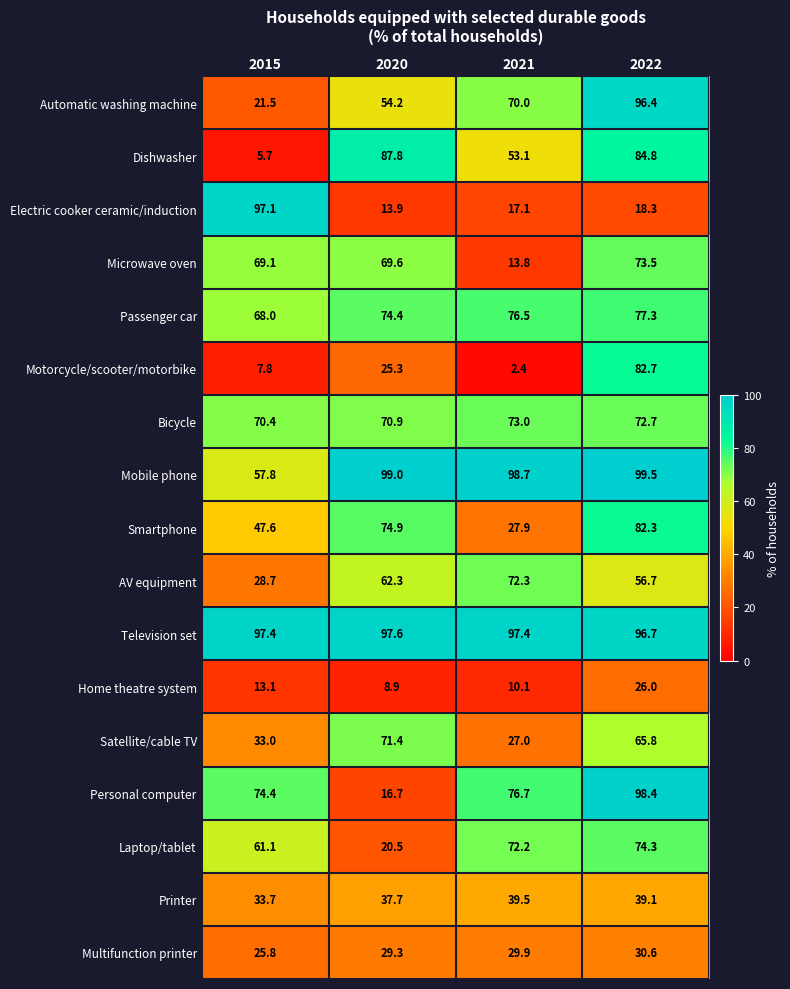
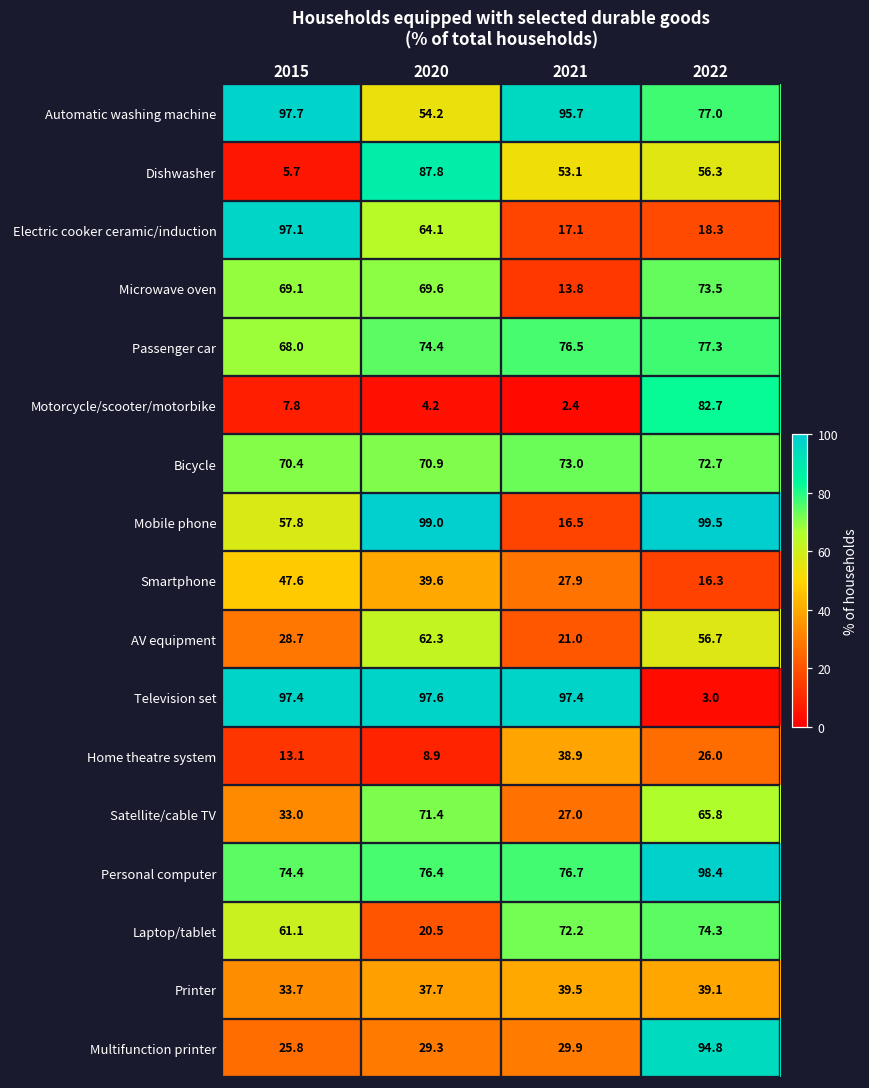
  {
    "Automatic washing machine": {
-     "2015": 21.5,
+     "2015": 97.7,
      "2020": 54.2,
-     "2021": 70.0,
-     "2022": 96.4
+     "2021": 95.7,
+     "2022": 77.0
    },
    "Dishwasher": {
      "2015": 5.7,
      "2020": 87.8,
      "2021": 53.1,
-     "2022": 84.8
+     "2022": 56.3
    },
    "Electric cooker ceramic/induction": {
      "2015": 97.1,
-     "2020": 13.9,
+     "2020": 64.1,
      "2021": 17.1,
      "2022": 18.3
    },
    "Microwave oven": {
      "2015": 69.1,
      "2020": 69.6,
      "2021": 13.8,
      "2022": 73.5
    },
    "Passenger car": {
      "2015": 68.0,
      "2020": 74.4,
      "2021": 76.5,
      "2022": 77.3
    },
    "Motorcycle/scooter/motorbike": {
      "2015": 7.8,
-     "2020": 25.3,
+     "2020": 4.2,
      "2021": 2.4,
      "2022": 82.7
    },
    "Bicycle": {
      "2015": 70.4,
      "2020": 70.9,
      "2021": 73.0,
      "2022": 72.7
    },
    "Mobile phone": {
      "2015": 57.8,
      "2020": 99.0,
-     "2021": 98.7,
+     "2021": 16.5,
      "2022": 99.5
    },
    "Smartphone": {
      "2015": 47.6,
-     "2020": 74.9,
+     "2020": 39.6,
      "2021": 27.9,
-     "2022": 82.3
+     "2022": 16.3
    },
    "AV equipment": {
      "2015": 28.7,
      "2020": 62.3,
-     "2021": 72.3,
+     "2021": 21.0,
      "2022": 56.7
    },
    "Television set": {
      "2015": 97.4,
      "2020": 97.6,
      "2021": 97.4,
-     "2022": 96.7
+     "2022": 3.0
    },
    "Home theatre system": {
      "2015": 13.1,
      "2020": 8.9,
-     "2021": 10.1,
+     "2021": 38.9,
      "2022": 26.0
    },
    "Satellite/cable TV": {
      "2015": 33.0,
      "2020": 71.4,
      "2021": 27.0,
      "2022": 65.8
    },
    "Personal computer": {
      "2015": 74.4,
-     "2020": 16.7,
+     "2020": 76.4,
      "2021": 76.7,
      "2022": 98.4
    },
    "Laptop/tablet": {
      "2015": 61.1,
      "2020": 20.5,
      "2021": 72.2,
      "2022": 74.3
    },
    "Printer": {
      "2015": 33.7,
      "2020": 37.7,
      "2021": 39.5,
      "2022": 39.1
    },
    "Multifunction printer": {
      "2015": 25.8,
      "2020": 29.3,
      "2021": 29.9,
-     "2022": 30.6
+     "2022": 94.8
    }
  }
